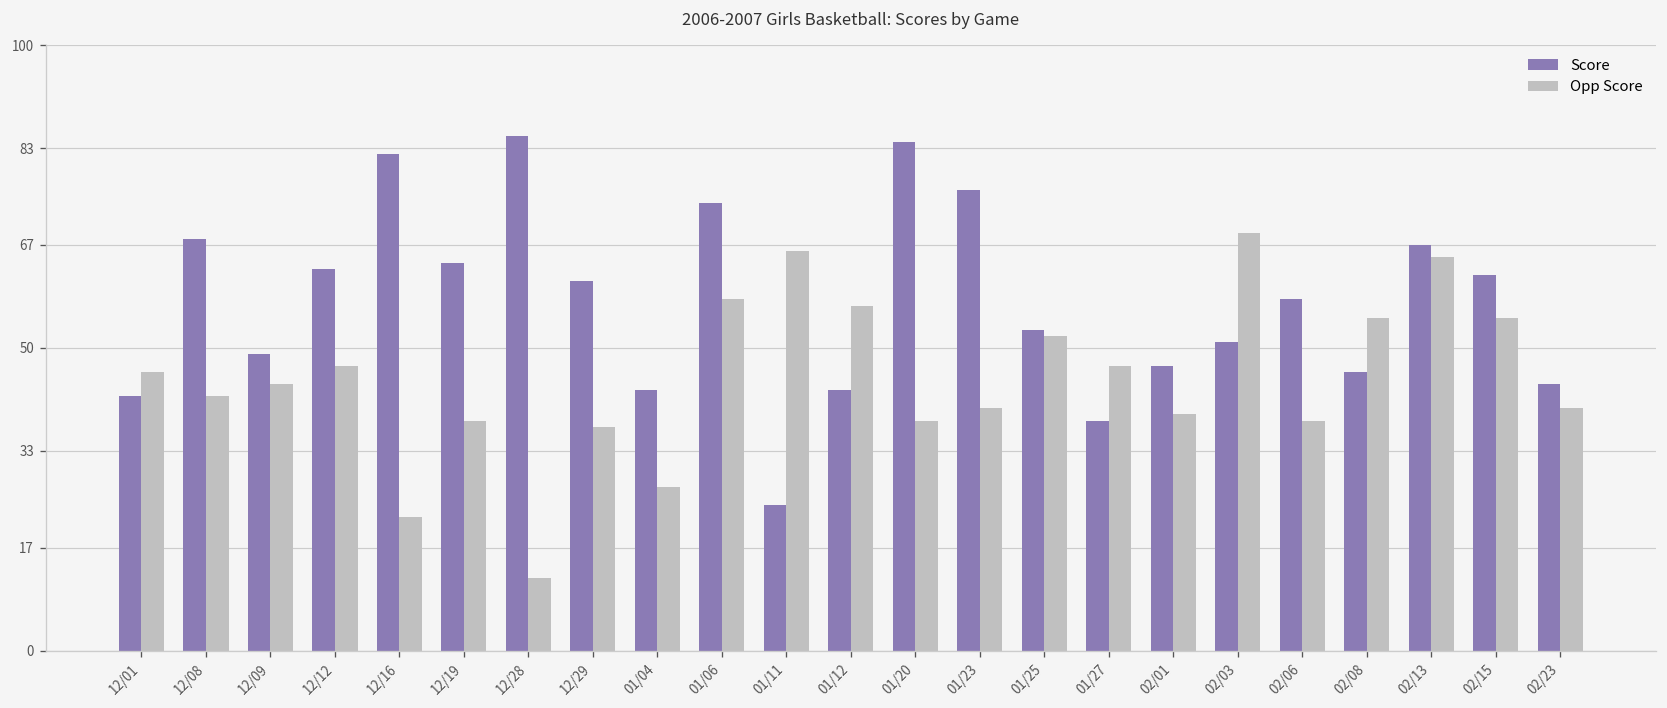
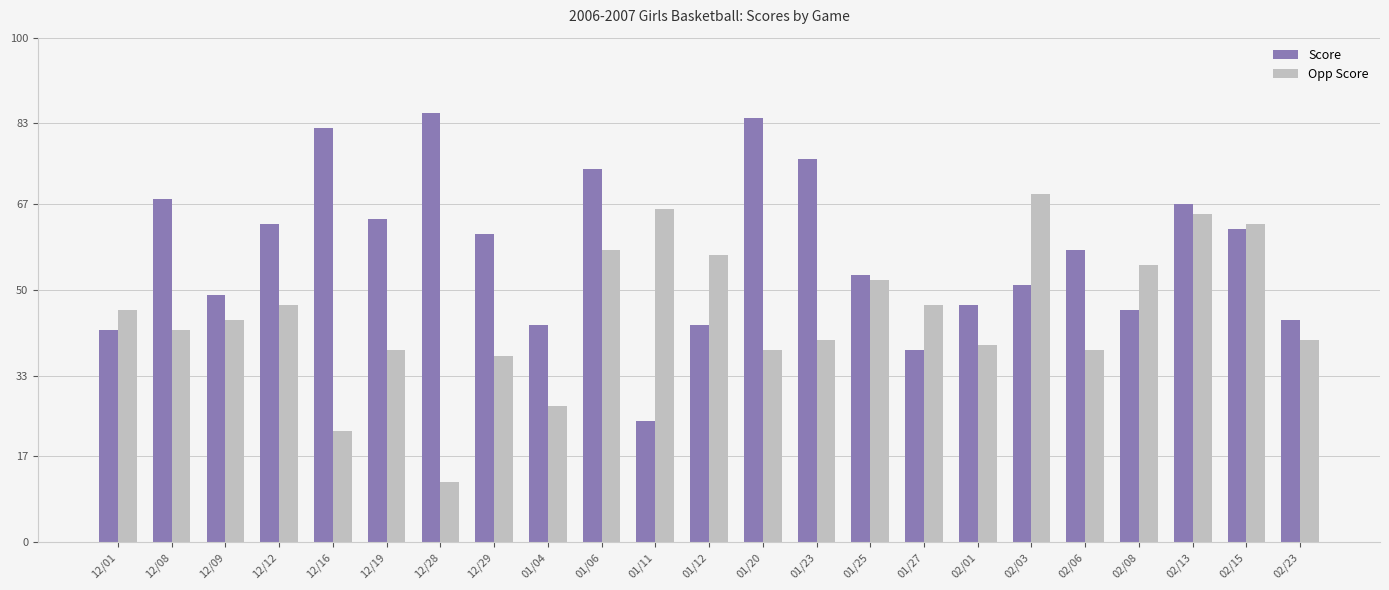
  {
    "Score": {
      "12/01": 42,
      "12/08": 68,
      "12/09": 49,
      "12/12": 63,
      "12/16": 82,
      "12/19": 64,
      "12/28": 85,
      "12/29": 61,
      "01/04": 43,
      "01/06": 74,
      "01/11": 24,
      "01/12": 43,
      "01/20": 84,
      "01/23": 76,
      "01/25": 53,
      "01/27": 38,
      "02/01": 47,
      "02/03": 51,
      "02/06": 58,
      "02/08": 46,
      "02/13": 67,
      "02/15": 62,
      "02/23": 44
    },
    "Opp Score": {
      "12/01": 46,
      "12/08": 42,
      "12/09": 44,
      "12/12": 47,
      "12/16": 22,
      "12/19": 38,
      "12/28": 12,
      "12/29": 37,
      "01/04": 27,
      "01/06": 58,
      "01/11": 66,
      "01/12": 57,
      "01/20": 38,
      "01/23": 40,
      "01/25": 52,
      "01/27": 47,
      "02/01": 39,
      "02/03": 69,
      "02/06": 38,
      "02/08": 55,
      "02/13": 65,
-     "02/15": 55,
+     "02/15": 63,
      "02/23": 40
    }
  }
